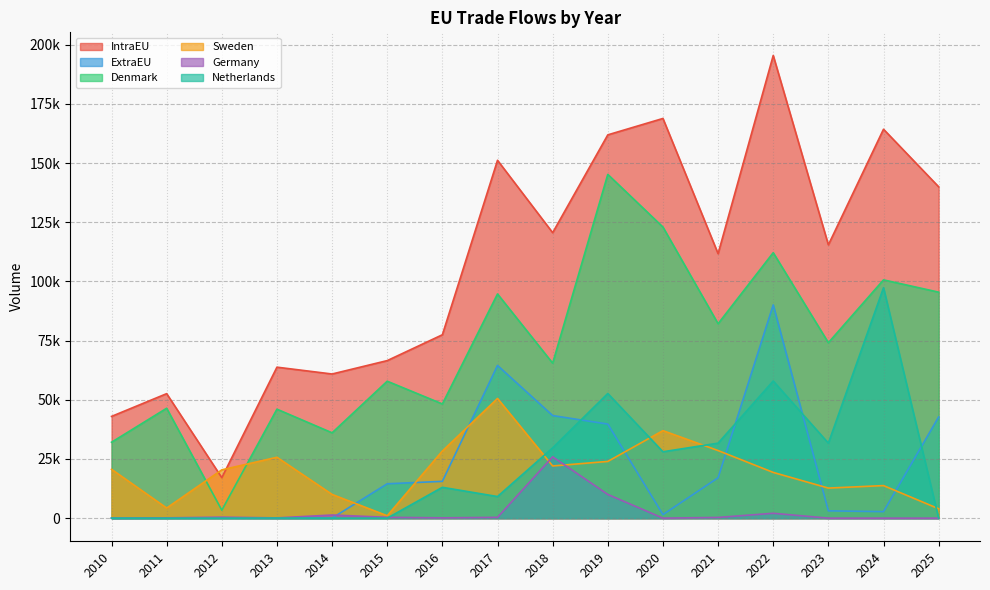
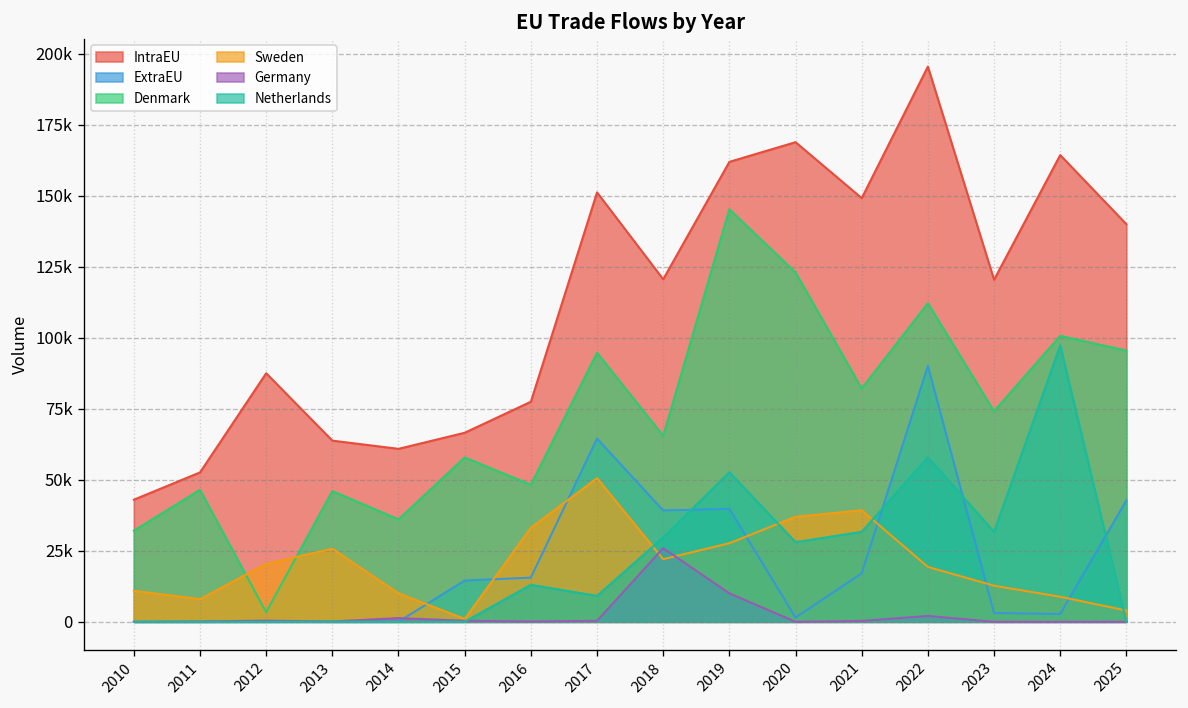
  {
    "IntraEU": {
      "2010": 43000,
      "2011": 53000,
-     "2012": 17000,
+     "2012": 88000,
      "2013": 64000,
      "2014": 61000,
      "2015": 67000,
      "2016": 77000,
      "2017": 151000,
      "2018": 121000,
      "2019": 162000,
      "2020": 169000,
-     "2021": 112000,
+     "2021": 149000,
      "2022": 195000,
-     "2023": 115000,
+     "2023": 120000,
      "2024": 164000,
      "2025": 140000
    },
    "ExtraEU": {
      "2015": 15000,
      "2016": 16000,
      "2017": 65000,
-     "2018": 43000,
+     "2018": 39000,
      "2019": 40000,
      "2020": 1000,
      "2021": 17000,
      "2022": 90000,
      "2023": 3000,
      "2024": 3000,
      "2025": 43000
    },
    "Sweden": {
-     "2010": 21000,
-     "2011": 4000,
+     "2010": 11000,
+     "2011": 8000,
      "2012": 20000,
      "2013": 26000,
      "2014": 10000,
-     "2016": 28000,
+     "2016": 33000,
      "2017": 51000,
      "2018": 22000,
-     "2019": 24000,
+     "2019": 28000,
      "2020": 37000,
-     "2021": 29000,
+     "2021": 39000,
      "2022": 19000,
      "2023": 13000,
-     "2024": 14000,
+     "2024": 9000,
      "2025": 4000
    },
    "Germany": {
      "2014": 1000,
      "2016": 0,
      "2017": 0,
      "2018": 26000,
      "2019": 10000,
      "2020": 0,
      "2021": 0,
      "2022": 2000,
      "2023": 0,
      "2024": 0
    }
  }
